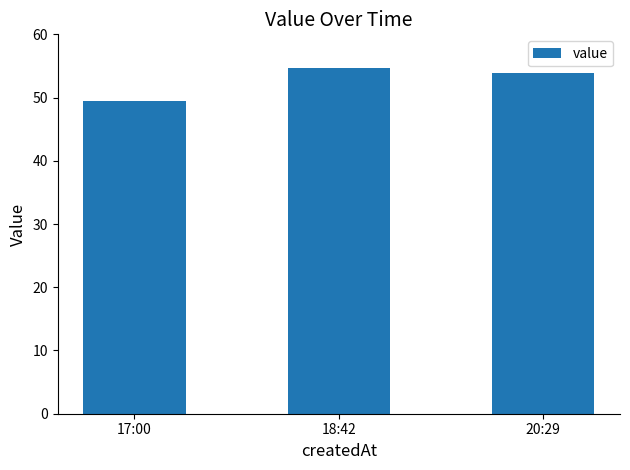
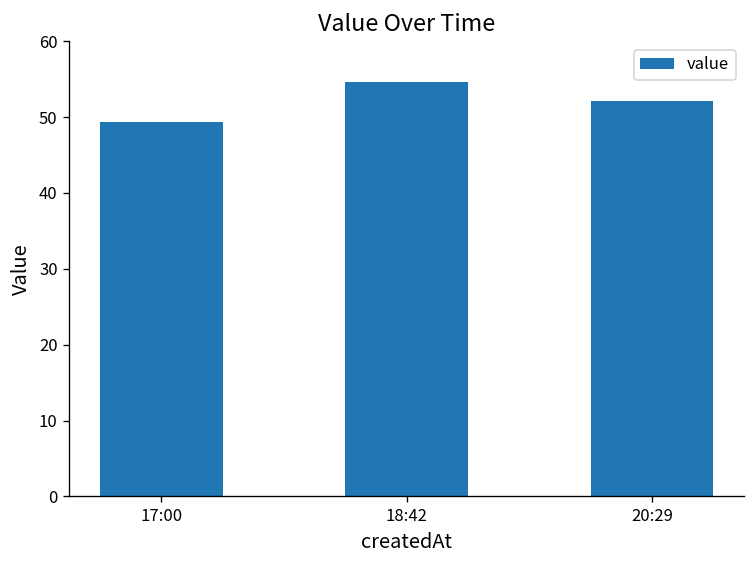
  {
    "17:00": 49,
    "18:42": 55,
-   "20:29": 54
+   "20:29": 52
  }
